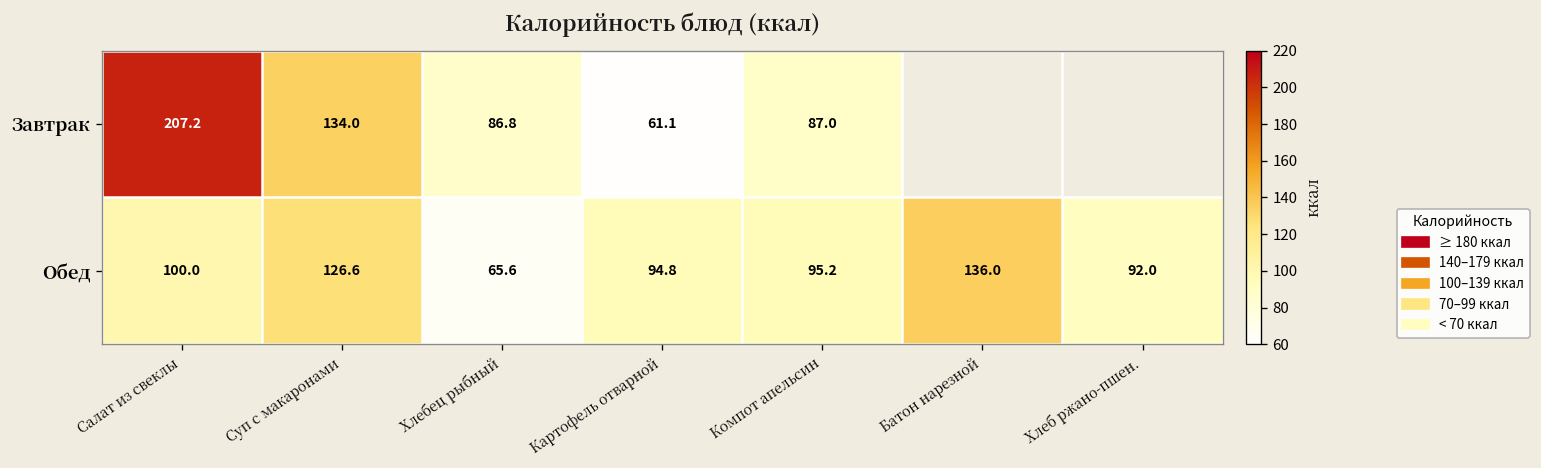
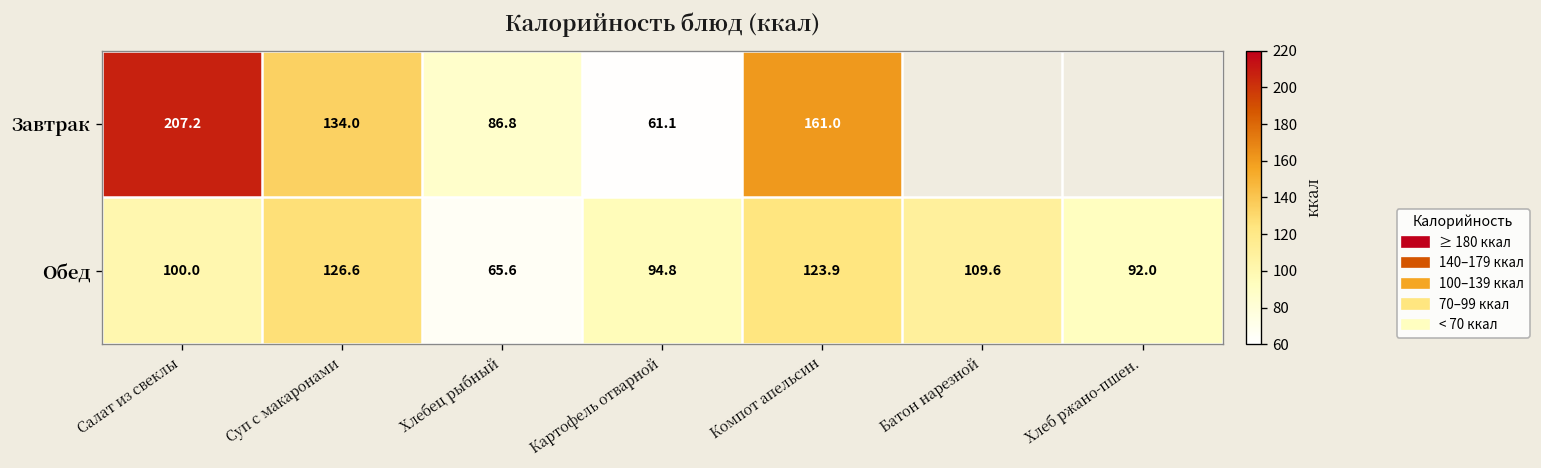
  {
    "Завтрак": {
      "Салат из свеклы": 207.2,
      "Суп с макаронами": 134.0,
      "Хлебец рыбный": 86.8,
      "Картофель отварной": 61.1,
-     "Компот апельсин": 87.0
+     "Компот апельсин": 161.0
    },
    "Обед": {
      "Салат из свеклы": 100.0,
      "Суп с макаронами": 126.6,
      "Хлебец рыбный": 65.6,
      "Картофель отварной": 94.8,
-     "Компот апельсин": 95.2,
-     "Батон нарезной": 136.0,
+     "Компот апельсин": 123.9,
+     "Батон нарезной": 109.6,
      "Хлеб ржано-пшен.": 92.0
    }
  }
